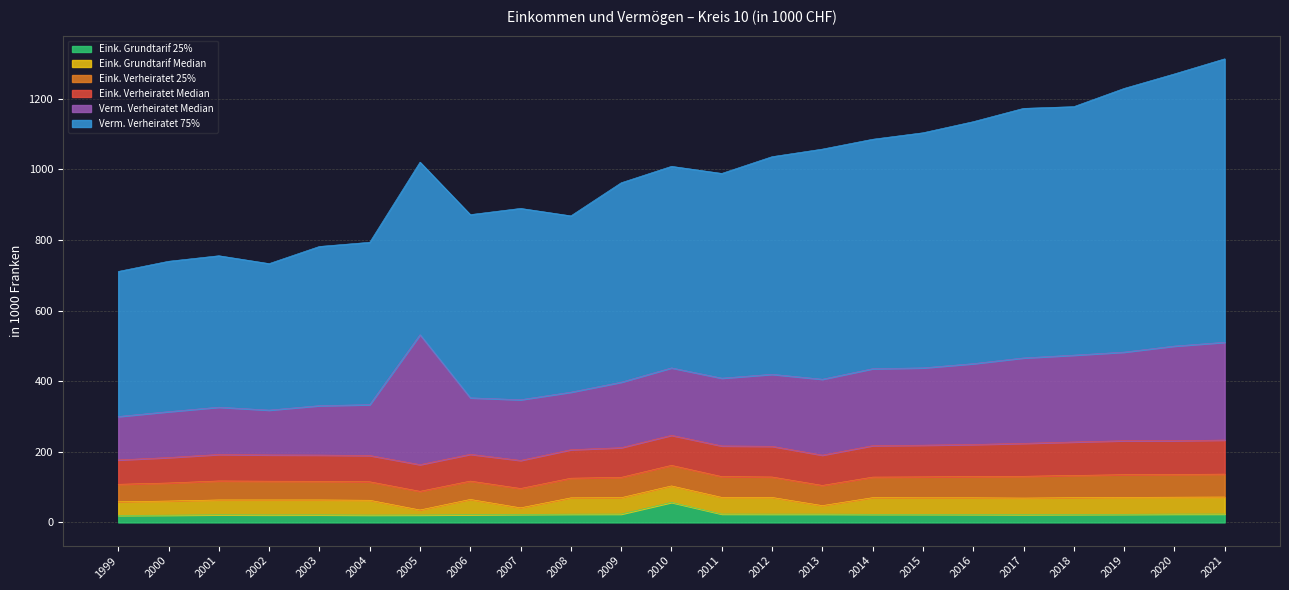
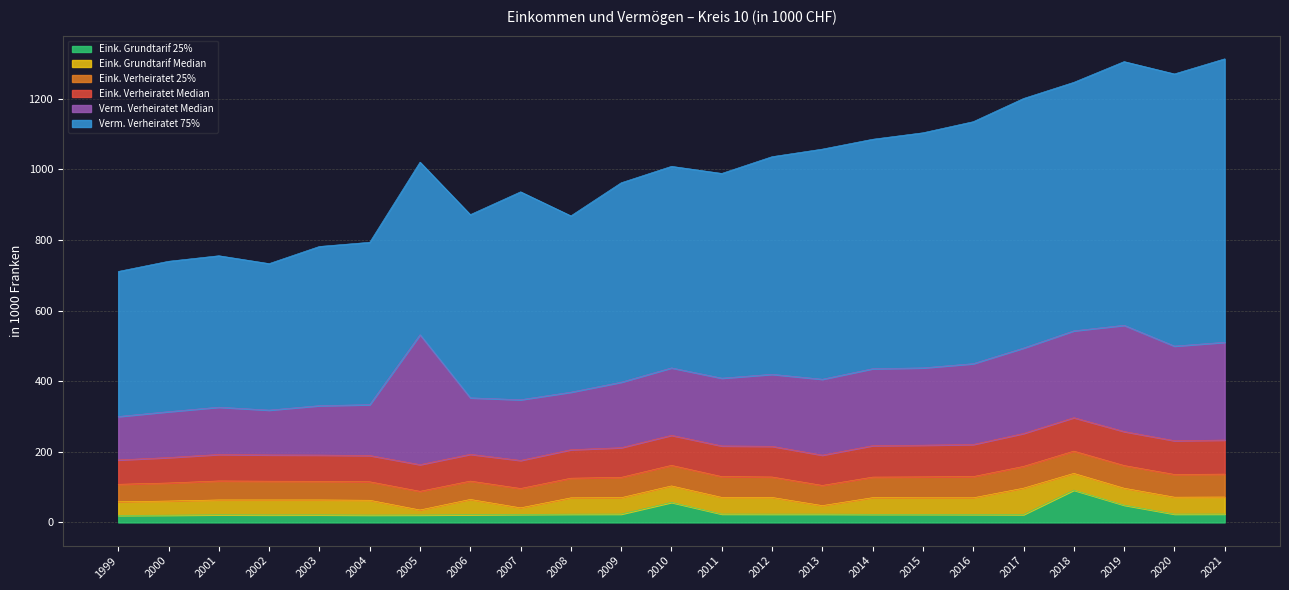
  {
    "Eink. Grundtarif 25%": {
      "1999": 20,
      "2000": 20,
      "2001": 20,
      "2002": 20,
      "2003": 20,
      "2004": 20,
      "2005": 20,
      "2006": 20,
      "2007": 20,
      "2008": 20,
      "2009": 20,
      "2010": 60,
      "2011": 20,
      "2012": 20,
      "2013": 20,
      "2014": 20,
      "2015": 20,
      "2016": 20,
      "2017": 20,
-     "2018": 20,
-     "2019": 20,
+     "2018": 90,
+     "2019": 50,
      "2020": 20,
      "2021": 20
    },
    "Eink. Grundtarif Median": {
      "1999": 40,
      "2000": 40,
      "2001": 40,
      "2002": 40,
      "2003": 40,
      "2004": 40,
      "2005": 10,
      "2006": 40,
      "2007": 20,
      "2008": 50,
      "2009": 50,
      "2010": 50,
      "2011": 50,
      "2012": 50,
      "2013": 20,
      "2014": 50,
      "2015": 50,
      "2016": 50,
-     "2017": 50,
+     "2017": 70,
      "2018": 50,
      "2019": 50,
      "2020": 50,
      "2021": 50
    },
    "Verm. Verheiratet Median": {
      "1999": 120,
      "2000": 130,
      "2001": 130,
      "2002": 130,
      "2003": 140,
      "2004": 140,
      "2005": 370,
      "2006": 160,
      "2007": 170,
      "2008": 160,
      "2009": 190,
      "2010": 190,
      "2011": 190,
      "2012": 200,
      "2013": 220,
      "2014": 220,
      "2015": 220,
      "2016": 230,
      "2017": 240,
      "2018": 250,
-     "2019": 250,
+     "2019": 300,
      "2020": 270,
      "2021": 280
    },
    "Verm. Verheiratet 75%": {
      "1999": 410,
      "2000": 430,
      "2001": 430,
      "2002": 410,
      "2003": 450,
      "2004": 460,
      "2005": 490,
      "2006": 520,
-     "2007": 540,
+     "2007": 590,
      "2008": 500,
      "2009": 570,
      "2010": 570,
      "2011": 580,
      "2012": 620,
      "2013": 650,
      "2014": 650,
      "2015": 670,
      "2016": 690,
      "2017": 710,
      "2018": 700,
      "2019": 750,
      "2020": 770,
      "2021": 800
    }
  }
